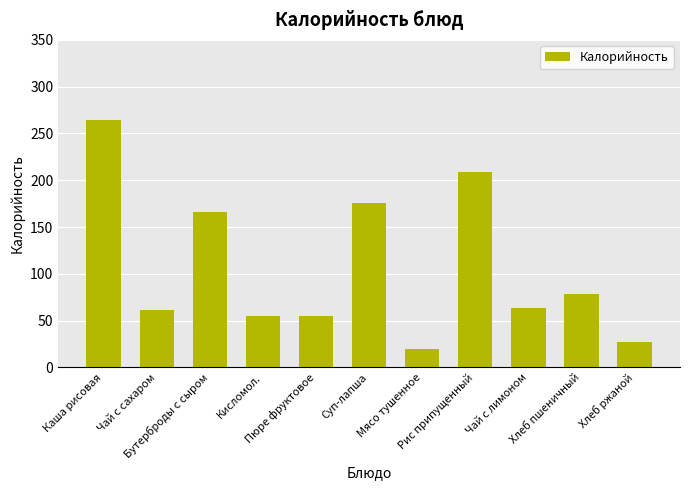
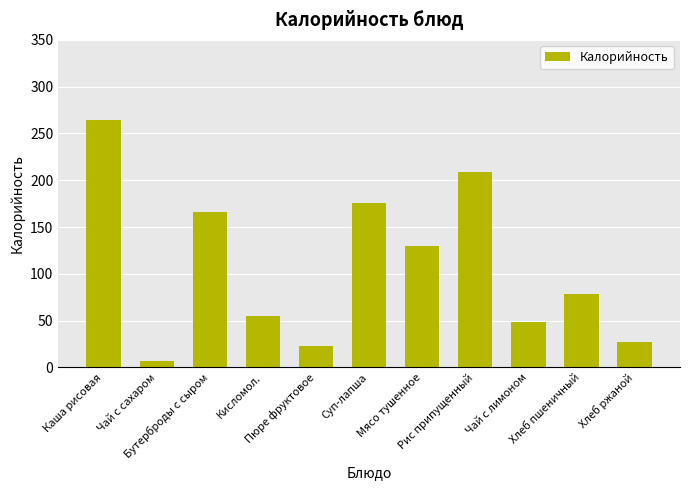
  {
    "Каша рисовая": 260,
-   "Чай с сахаром": 60,
+   "Чай с сахаром": 10,
    "Бутерброды с сыром": 170,
    "Кисломол.": 60,
-   "Пюре фруктовое": 60,
+   "Пюре фруктовое": 20,
    "Суп-лапша": 180,
-   "Мясо тушенное": 20,
+   "Мясо тушенное": 130,
    "Рис припущенный": 210,
-   "Чай с лимоном": 60,
+   "Чай с лимоном": 50,
    "Хлеб пшеничный": 80,
    "Хлеб ржаной": 30
  }
